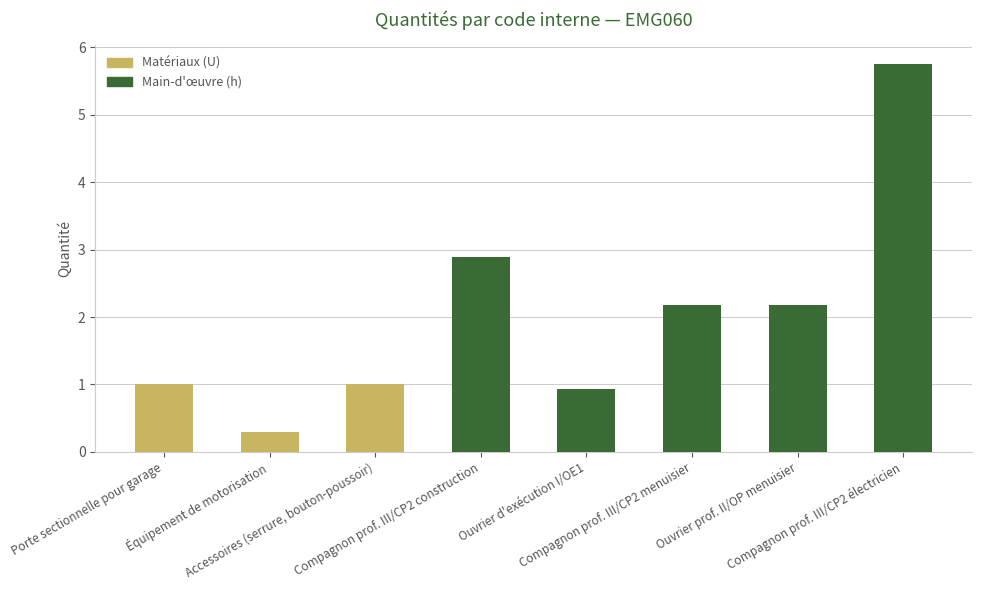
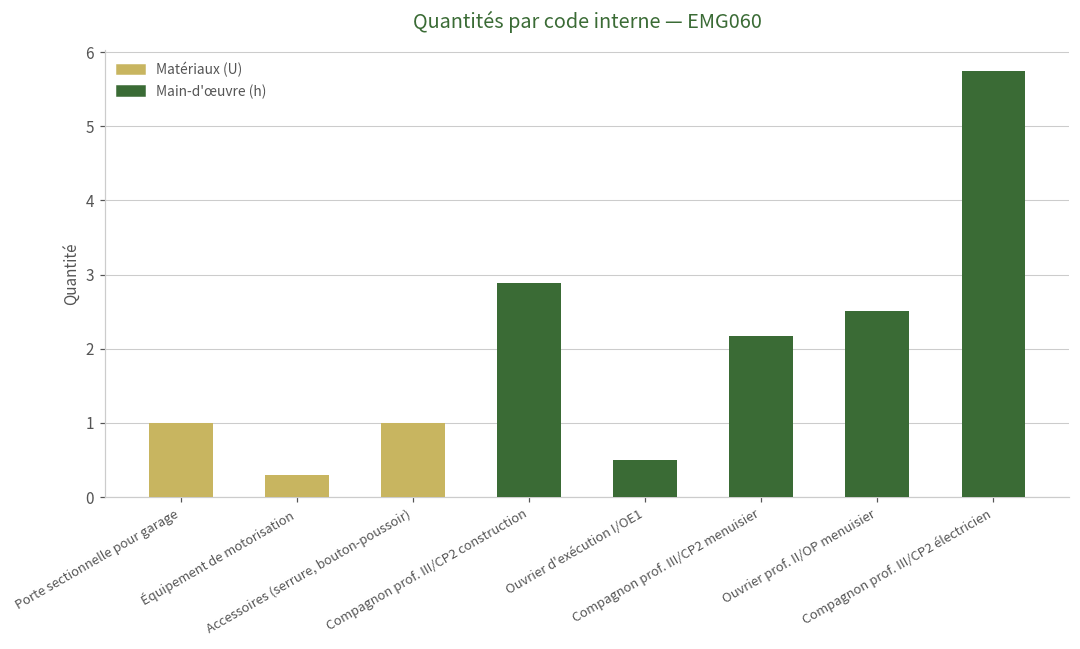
  {
    "Matériaux (U)": {
      "Porte sectionnelle pour garage": 1.0,
      "Équipement de motorisation": 0.3,
      "Accessoires (serrure, bouton-poussoir)": 1.0,
      "Compagnon prof. III/CP2 construction": 0.0,
      "Ouvrier d'exécution I/OE1": 0.0,
      "Compagnon prof. III/CP2 menuisier": 0.0,
      "Ouvrier prof. II/OP menuisier": 0.0,
      "Compagnon prof. III/CP2 électricien": 0.0
    },
    "Main-d'œuvre (h)": {
-     "Ouvrier d'exécution I/OE1": 0.9,
-     "Ouvrier prof. II/OP menuisier": 2.2
+     "Ouvrier d'exécution I/OE1": 0.5,
+     "Ouvrier prof. II/OP menuisier": 2.5
    }
  }
